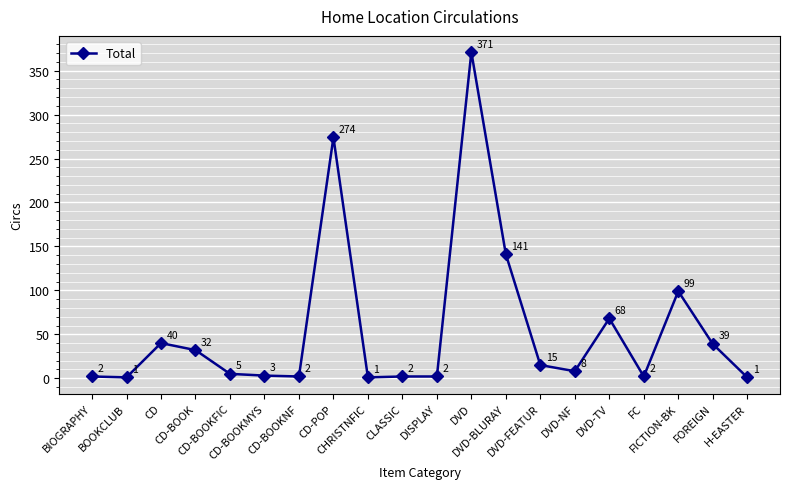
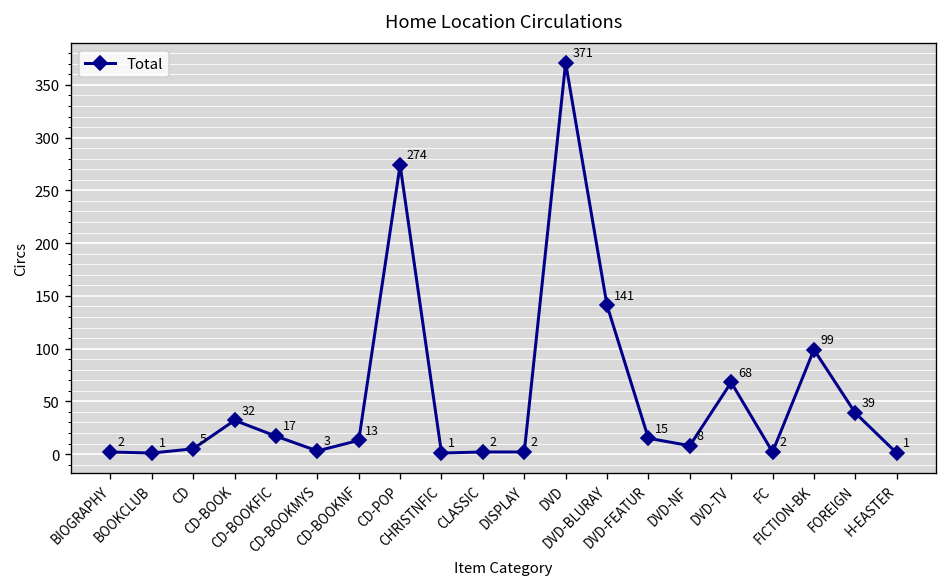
  {
    "BIOGRAPHY": 2,
    "BOOKCLUB": 1,
-   "CD": 40,
+   "CD": 5,
    "CD-BOOK": 32,
-   "CD-BOOKFIC": 5,
+   "CD-BOOKFIC": 17,
    "CD-BOOKMYS": 3,
-   "CD-BOOKNF": 2,
+   "CD-BOOKNF": 13,
    "CD-POP": 274,
    "CHRISTNFIC": 1,
    "CLASSIC": 2,
    "DISPLAY": 2,
    "DVD": 371,
    "DVD-BLURAY": 141,
    "DVD-FEATUR": 15,
    "DVD-NF": 8,
    "DVD-TV": 68,
    "FC": 2,
    "FICTION-BK": 99,
    "FOREIGN": 39,
    "H-EASTER": 1
  }
